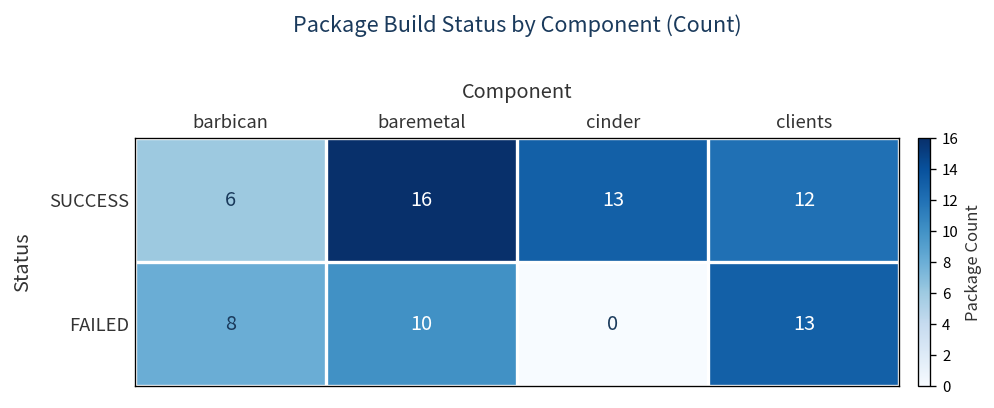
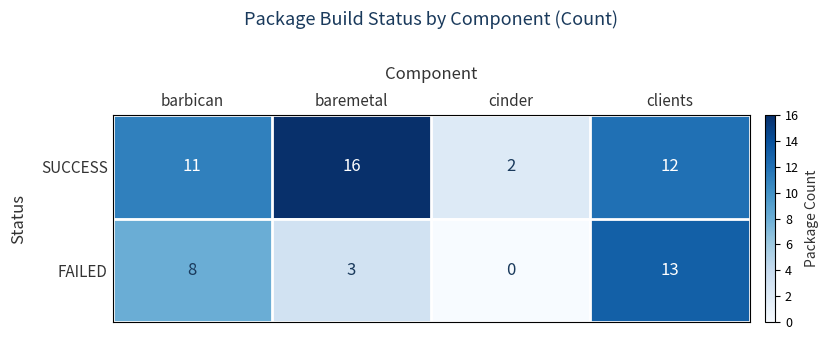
  {
    "SUCCESS": {
-     "barbican": 6,
+     "barbican": 11,
      "baremetal": 16,
-     "cinder": 13,
+     "cinder": 2,
      "clients": 12
    },
    "FAILED": {
      "barbican": 8,
-     "baremetal": 10,
+     "baremetal": 3,
      "cinder": 0,
      "clients": 13
    }
  }
